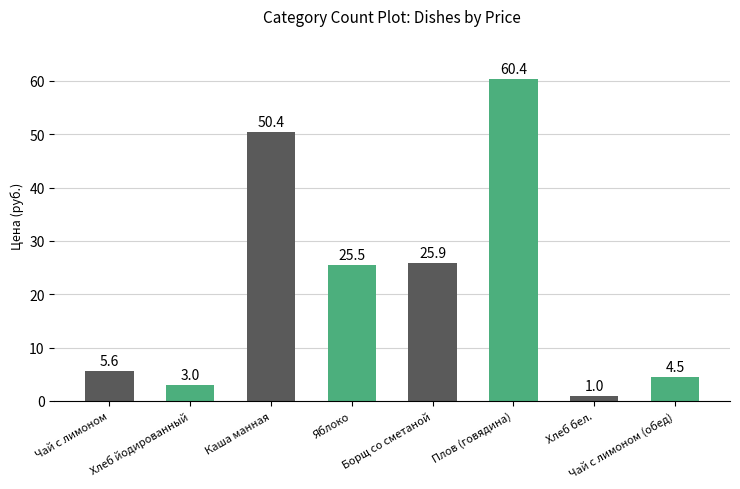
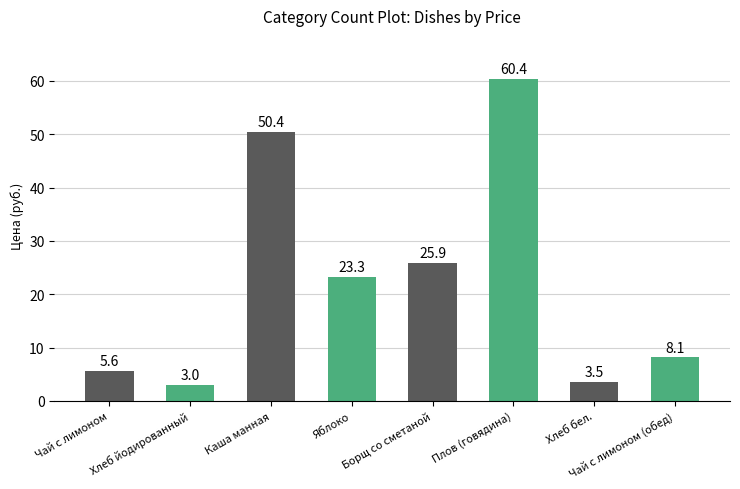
  {
    "Чай с лимоном": 5.6,
    "Хлеб йодированный": 3.0,
    "Каша манная": 50.4,
-   "Яблоко": 25.5,
+   "Яблоко": 23.3,
    "Борщ со сметаной": 25.9,
    "Плов (говядина)": 60.4,
-   "Хлеб бел.": 1.0,
-   "Чай с лимоном (обед)": 4.5
+   "Хлеб бел.": 3.5,
+   "Чай с лимоном (обед)": 8.1
  }
